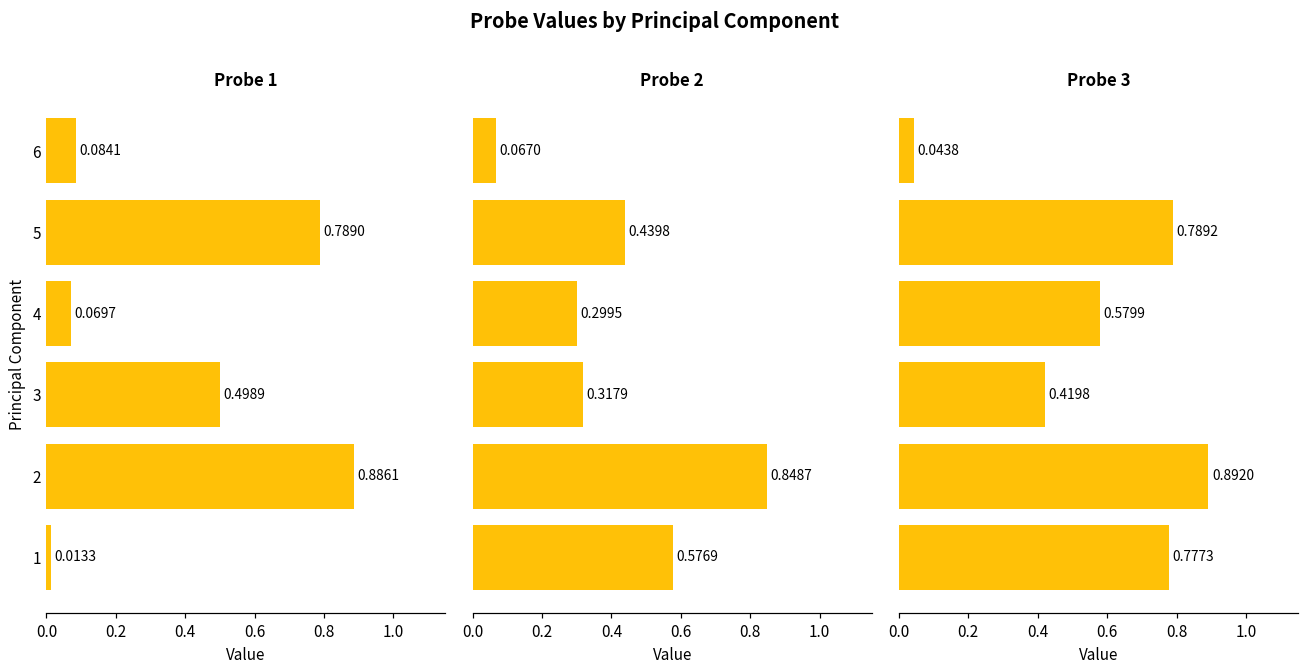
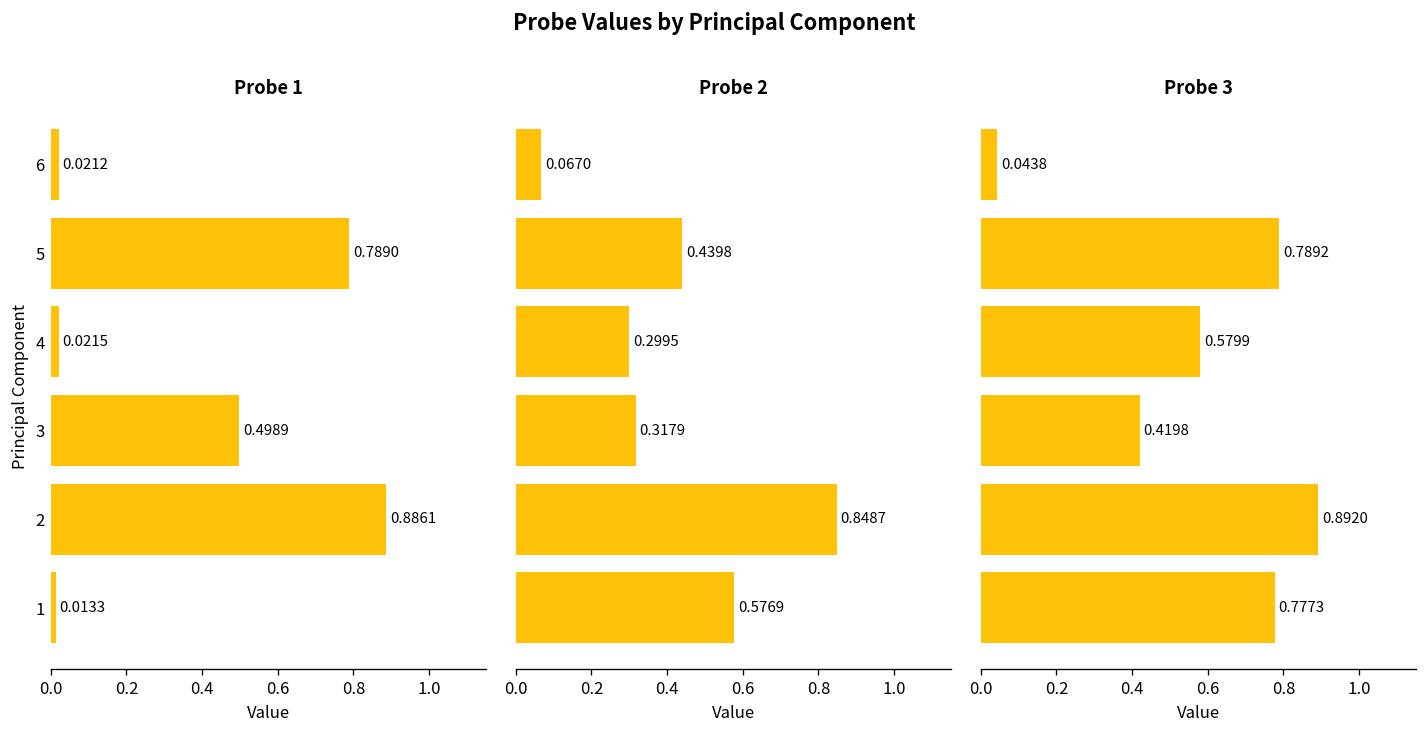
  {
    "Probe 1": {
-     "6": 0.0841,
+     "6": 0.0212,
      "5": 0.7890,
-     "4": 0.0697,
+     "4": 0.0215,
      "3": 0.4989,
      "2": 0.8861,
      "1": 0.0133
    }
  }
